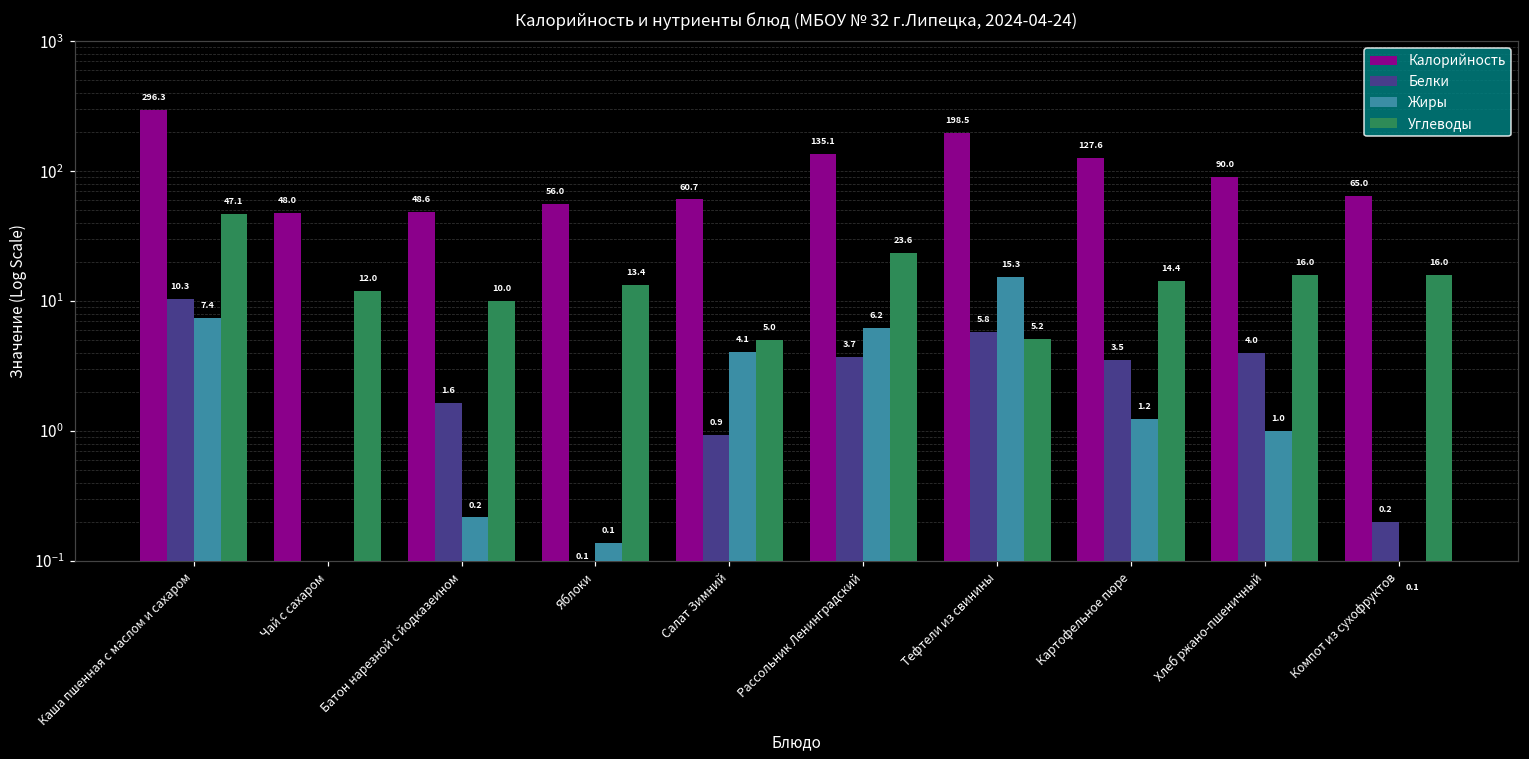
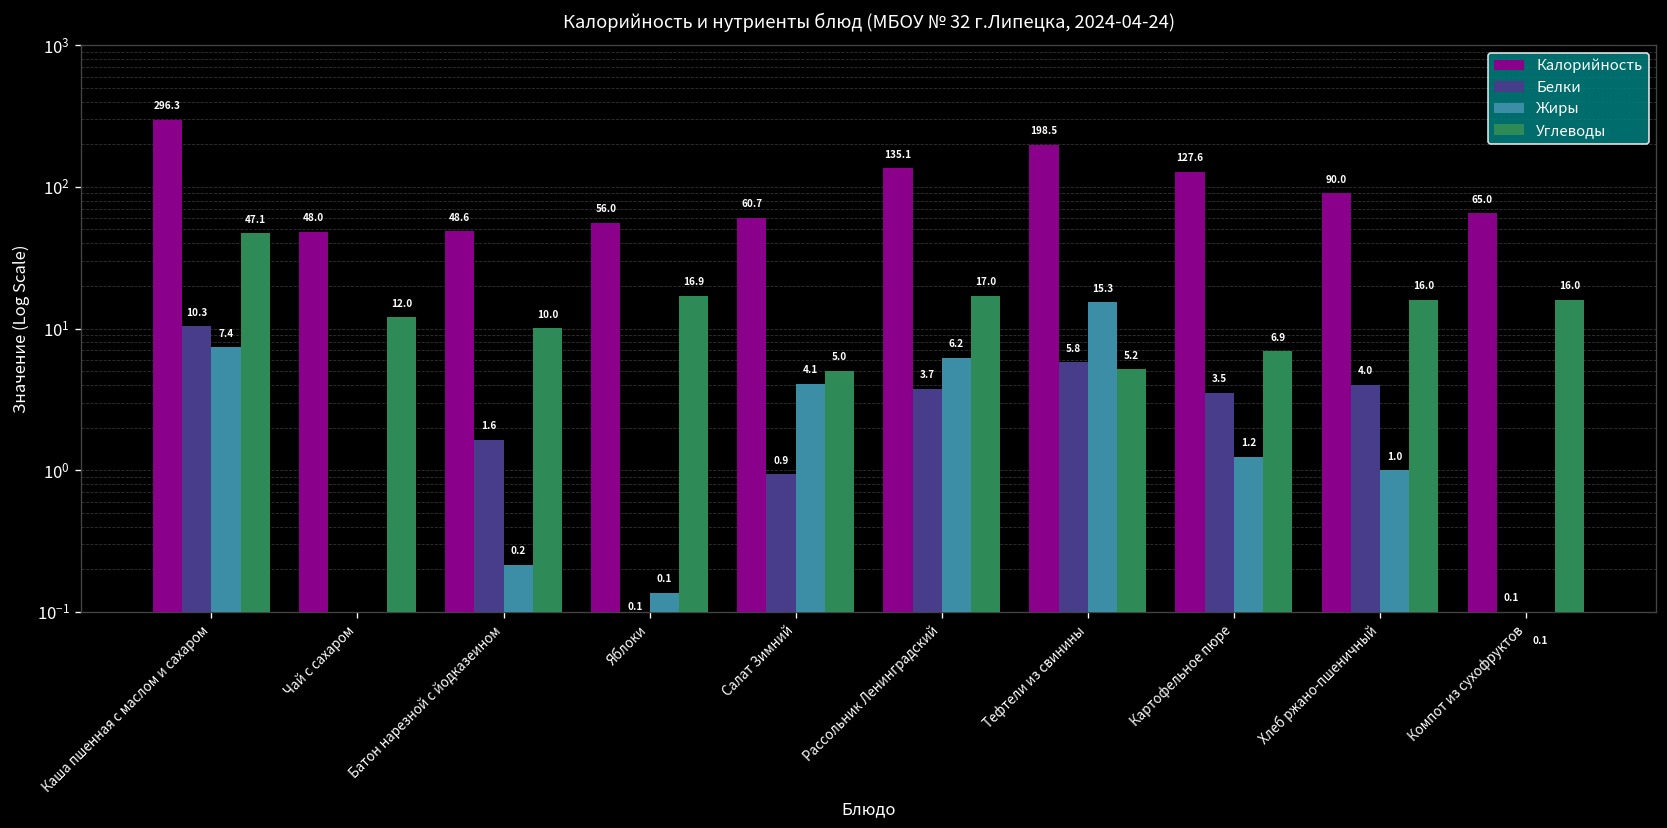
  {
    "Калорийность": {
      "Каша пшенная с маслом и сахаром": 296.3,
      "Чай с сахаром": 48.0,
      "Батон нарезной с йодказеином": 48.6,
      "Яблоки": 56.0,
      "Салат Зимний": 60.7,
      "Рассольник Ленинградский": 135.1,
      "Тефтели из свинины": 198.5,
      "Картофельное пюре": 127.6,
      "Хлеб ржано-пшеничный": 90.0,
      "Компот из сухофруктов": 65.0
    },
    "Белки": {
      "Каша пшенная с маслом и сахаром": 10.3,
      "Батон нарезной с йодказеином": 1.6,
      "Салат Зимний": 0.9,
      "Рассольник Ленинградский": 3.7,
      "Тефтели из свинины": 5.8,
      "Картофельное пюре": 3.5,
      "Хлеб ржано-пшеничный": 4.0,
-     "Компот из сухофруктов": 0.2
+     "Компот из сухофруктов": 0.1
    },
    "Жиры": {
      "Каша пшенная с маслом и сахаром": 7.4,
      "Батон нарезной с йодказеином": 0.2,
      "Яблоки": 0.1,
      "Салат Зимний": 4.1,
      "Рассольник Ленинградский": 6.2,
      "Тефтели из свинины": 15.3,
      "Картофельное пюре": 1.2,
      "Хлеб ржано-пшеничный": 1.0
    },
    "Углеводы": {
      "Каша пшенная с маслом и сахаром": 47.1,
      "Чай с сахаром": 12.0,
      "Батон нарезной с йодказеином": 10.0,
-     "Яблоки": 13.4,
+     "Яблоки": 16.9,
      "Салат Зимний": 5.0,
-     "Рассольник Ленинградский": 23.6,
+     "Рассольник Ленинградский": 17.0,
      "Тефтели из свинины": 5.2,
-     "Картофельное пюре": 14.4,
+     "Картофельное пюре": 6.9,
      "Хлеб ржано-пшеничный": 16.0,
      "Компот из сухофруктов": 16.0
    }
  }
